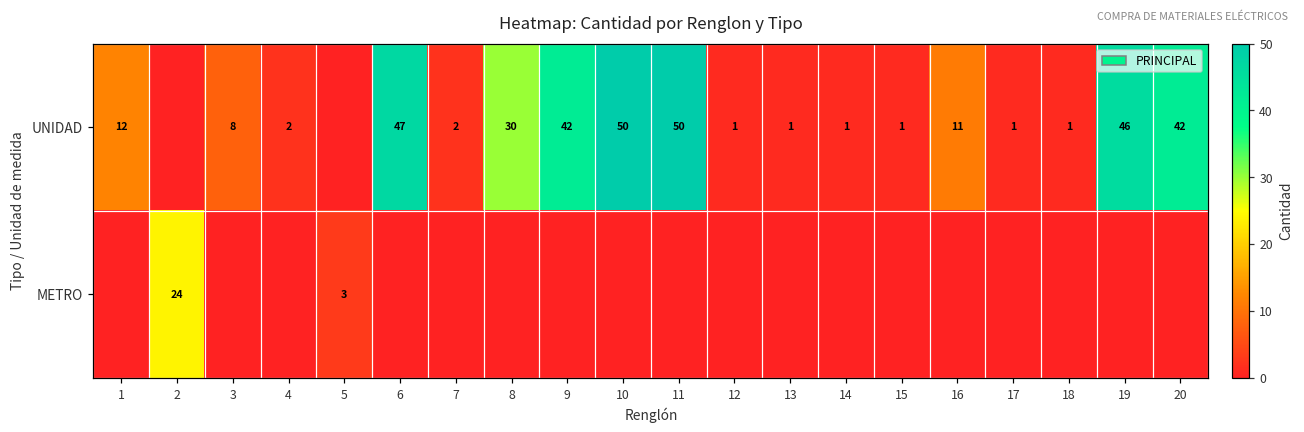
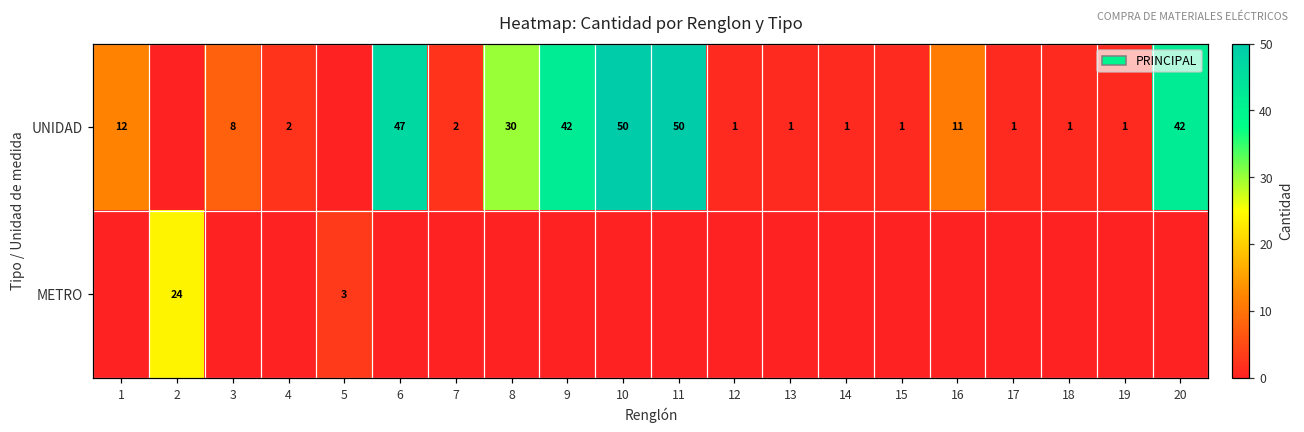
  {
    "UNIDAD": {
      "1": 12,
      "3": 8,
      "4": 2,
      "6": 47,
      "7": 2,
      "8": 30,
      "9": 42,
      "10": 50,
      "11": 50,
      "12": 1,
      "13": 1,
      "14": 1,
      "15": 1,
      "16": 11,
      "17": 1,
      "18": 1,
-     "19": 46,
+     "19": 1,
      "20": 42
    },
    "METRO": {
      "2": 24,
      "5": 3
    }
  }
